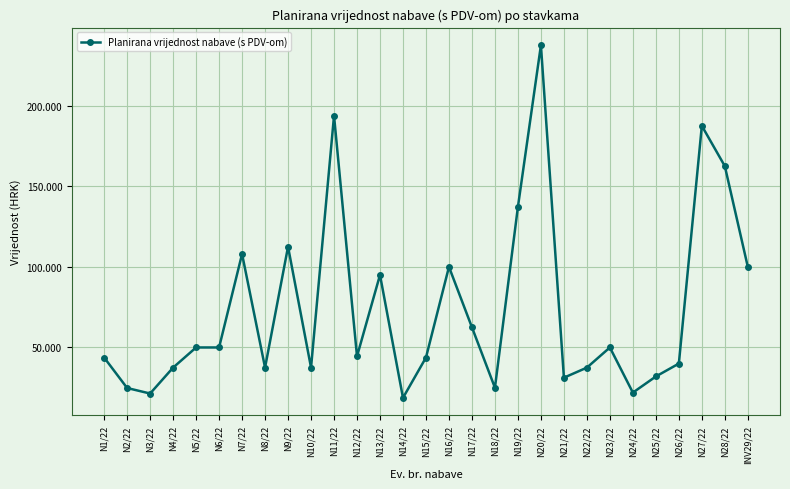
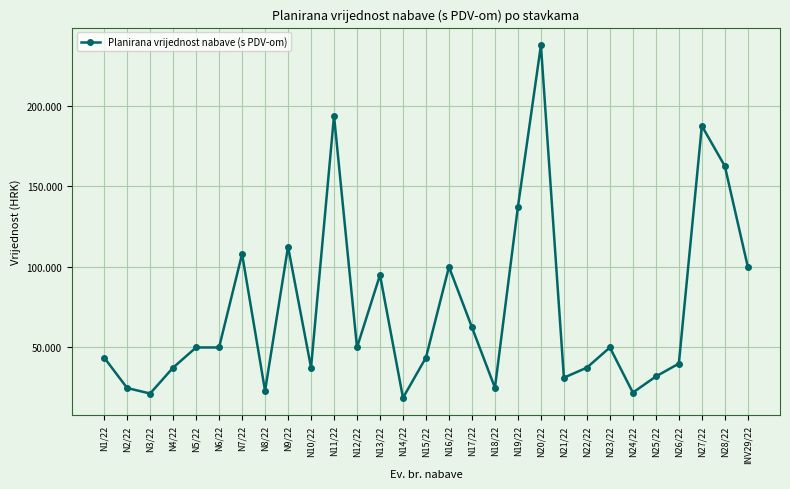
  {
    "N1/22": 44,
    "N2/22": 25,
    "N3/22": 21,
    "N4/22": 38,
    "N5/22": 50,
    "N6/22": 50,
    "N7/22": 108,
-   "N8/22": 38,
+   "N8/22": 23,
    "N9/22": 113,
    "N10/22": 38,
    "N11/22": 194,
-   "N12/22": 44,
+   "N12/22": 50,
    "N13/22": 95,
    "N14/22": 19,
    "N15/22": 44,
    "N16/22": 100,
    "N17/22": 63,
    "N18/22": 25,
    "N19/22": 137,
    "N20/22": 238,
    "N21/22": 31,
    "N22/22": 38,
    "N23/22": 50,
    "N24/22": 22,
    "N25/22": 32,
    "N26/22": 40,
    "N27/22": 188,
    "N28/22": 163,
    "INV29/22": 100
  }
